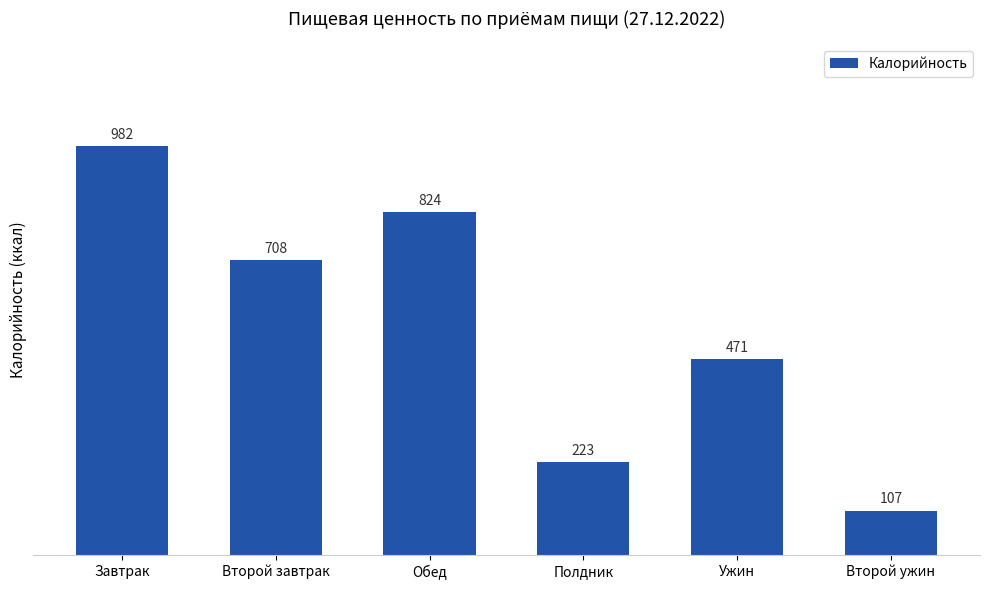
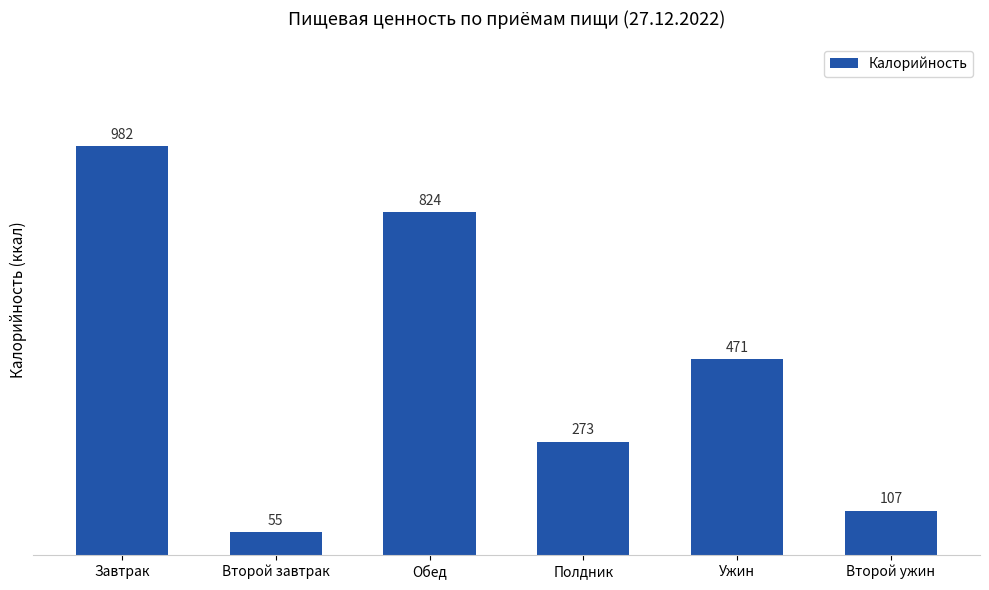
  {
    "Завтрак": 982,
-   "Второй завтрак": 708,
+   "Второй завтрак": 55,
    "Обед": 824,
-   "Полдник": 223,
+   "Полдник": 273,
    "Ужин": 471,
    "Второй ужин": 107
  }
